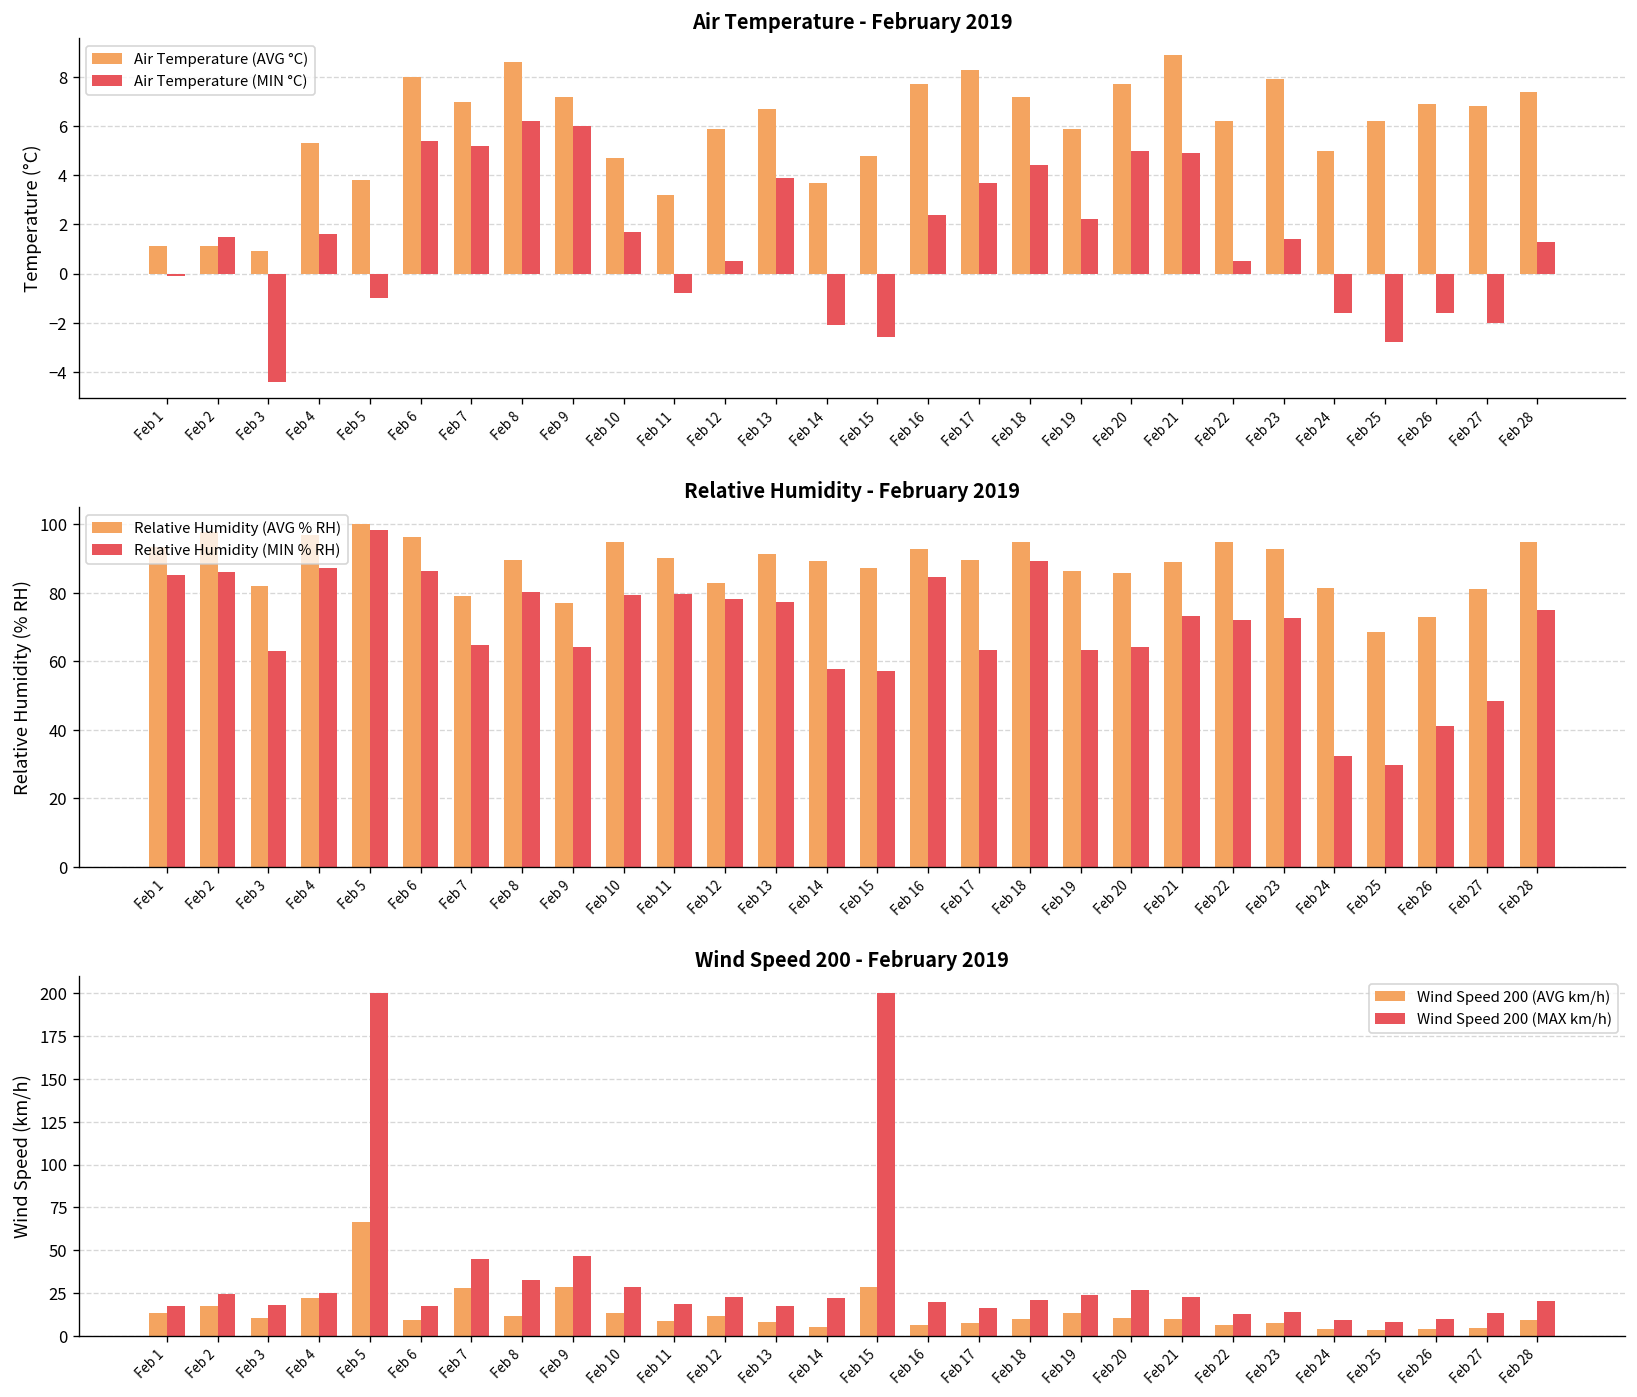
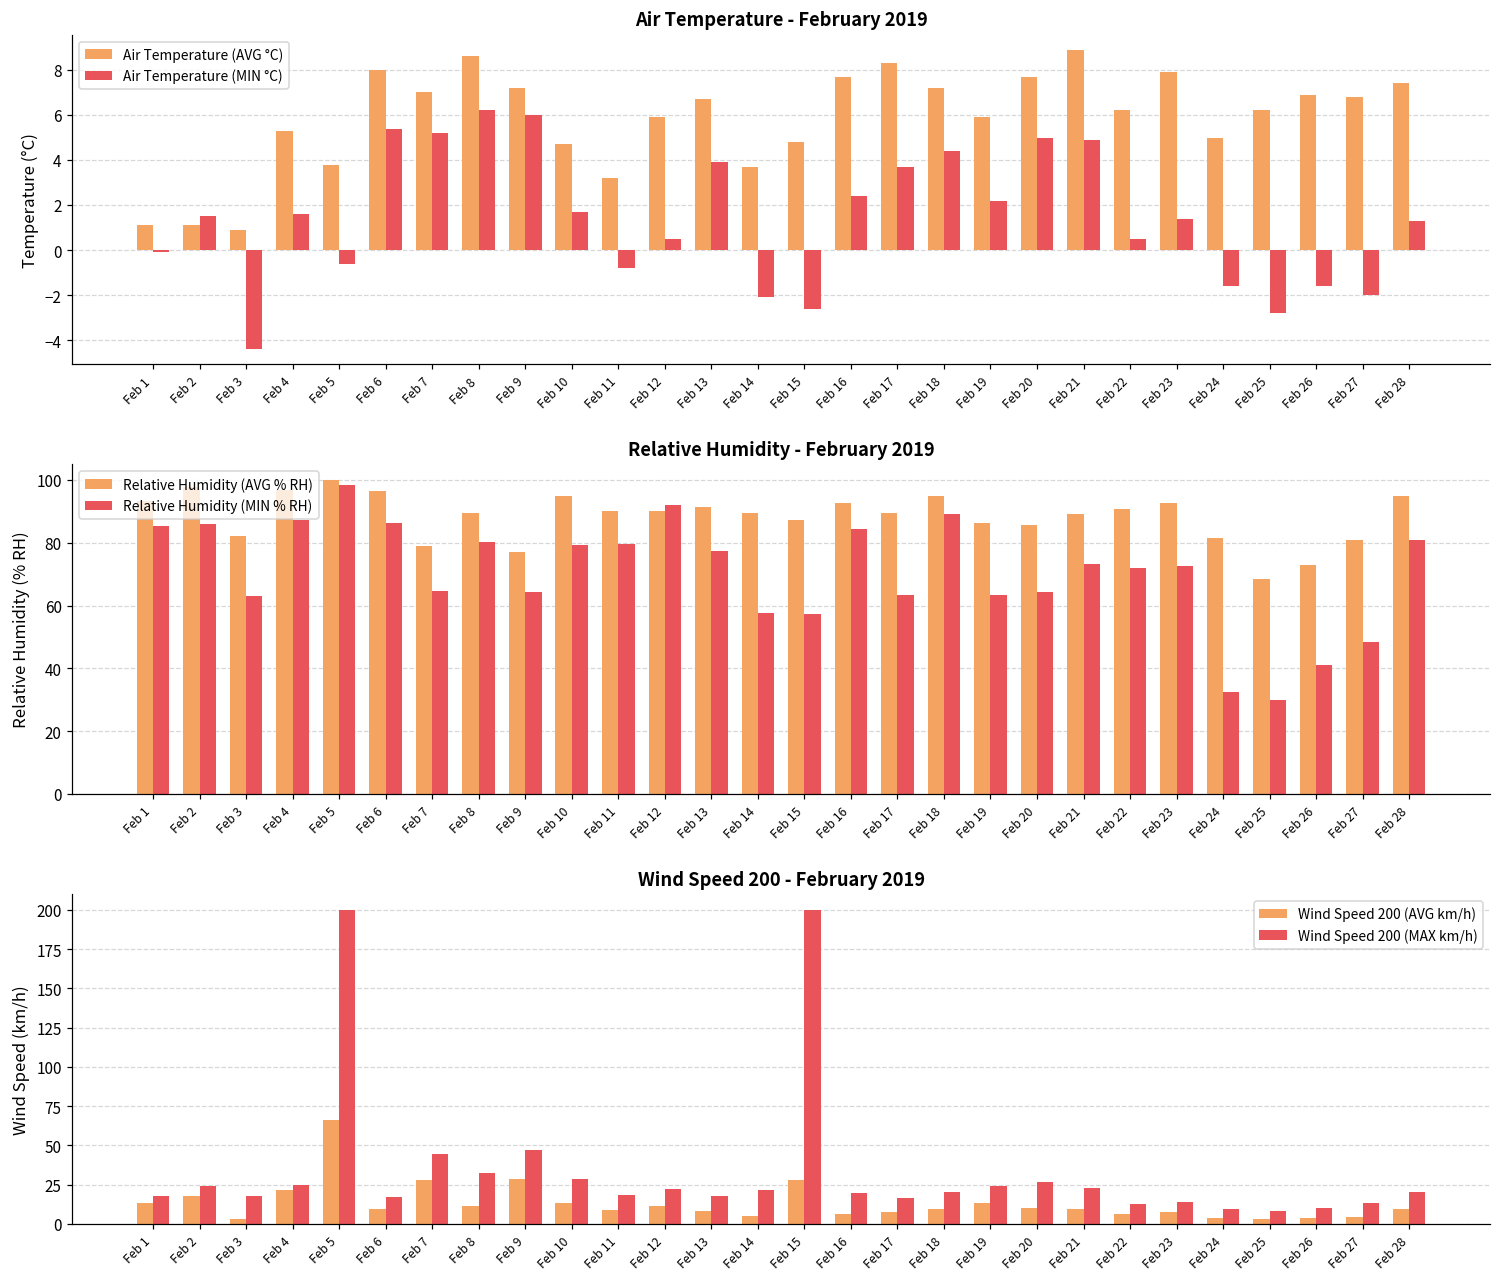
  {
    "Air Temperature - February 2019": {
      "Air Temperature (AVG °C)": {
        "Feb 1": 1.1,
        "Feb 2": 1.1,
        "Feb 3": 0.9,
        "Feb 4": 5.3,
        "Feb 5": 3.8,
        "Feb 6": 8.0,
        "Feb 7": 7.0,
        "Feb 8": 8.6,
        "Feb 9": 7.2,
        "Feb 10": 4.7,
        "Feb 11": 3.2,
        "Feb 12": 5.9,
        "Feb 13": 6.7,
        "Feb 14": 3.7,
        "Feb 15": 4.8,
        "Feb 16": 7.7,
        "Feb 17": 8.3,
        "Feb 18": 7.2,
        "Feb 19": 5.9,
        "Feb 20": 7.7,
        "Feb 21": 8.9,
        "Feb 22": 6.2,
        "Feb 23": 7.9,
        "Feb 24": 5.0,
        "Feb 25": 6.2,
        "Feb 26": 6.9,
        "Feb 27": 6.8,
        "Feb 28": 7.4
      },
      "Air Temperature (MIN °C)": {
        "Feb 2": 1.5,
        "Feb 3": -4.4,
        "Feb 4": 1.6,
-       "Feb 5": -1.0,
+       "Feb 5": -0.6,
        "Feb 6": 5.4,
        "Feb 7": 5.2,
        "Feb 8": 6.2,
        "Feb 9": 6.0,
        "Feb 10": 1.7,
        "Feb 11": -0.8,
        "Feb 12": 0.5,
        "Feb 13": 3.9,
        "Feb 14": -2.1,
        "Feb 15": -2.6,
        "Feb 16": 2.4,
        "Feb 17": 3.7,
        "Feb 18": 4.4,
        "Feb 19": 2.2,
        "Feb 20": 5.0,
        "Feb 21": 4.9,
        "Feb 22": 0.5,
        "Feb 23": 1.4,
        "Feb 24": -1.6,
        "Feb 25": -2.8,
        "Feb 26": -1.6,
        "Feb 27": -2.0,
        "Feb 28": 1.3
      }
    },
    "Relative Humidity - February 2019": {
      "Relative Humidity (AVG % RH)": {
        "Feb 3": 82,
        "Feb 5": 100,
        "Feb 6": 96,
        "Feb 7": 79,
        "Feb 8": 90,
        "Feb 9": 77,
        "Feb 10": 95,
        "Feb 11": 90,
-       "Feb 12": 83,
+       "Feb 12": 90,
        "Feb 13": 91,
        "Feb 14": 89,
        "Feb 15": 87,
        "Feb 16": 93,
        "Feb 17": 90,
        "Feb 18": 95,
        "Feb 19": 86,
        "Feb 20": 86,
        "Feb 21": 89,
-       "Feb 22": 95,
+       "Feb 22": 91,
        "Feb 23": 93,
        "Feb 24": 81,
        "Feb 25": 68,
        "Feb 26": 73,
        "Feb 27": 81,
        "Feb 28": 95
      },
      "Relative Humidity (MIN % RH)": {
        "Feb 1": 85,
        "Feb 2": 86,
        "Feb 3": 63,
        "Feb 4": 87,
        "Feb 5": 98,
        "Feb 6": 86,
        "Feb 7": 65,
        "Feb 8": 80,
        "Feb 9": 64,
        "Feb 10": 79,
        "Feb 11": 80,
-       "Feb 12": 78,
+       "Feb 12": 92,
        "Feb 13": 77,
        "Feb 14": 58,
        "Feb 15": 57,
        "Feb 16": 85,
        "Feb 17": 63,
        "Feb 18": 89,
        "Feb 19": 63,
        "Feb 20": 64,
        "Feb 21": 73,
        "Feb 22": 72,
        "Feb 23": 73,
        "Feb 24": 32,
        "Feb 25": 30,
        "Feb 26": 41,
        "Feb 27": 48,
-       "Feb 28": 75
+       "Feb 28": 81
      }
    },
    "Wind Speed 200 - February 2019": {
      "Wind Speed 200 (AVG km/h)": {
        "Feb 1": 13,
        "Feb 2": 18,
-       "Feb 3": 10,
+       "Feb 3": 3,
        "Feb 4": 22,
        "Feb 5": 66,
        "Feb 6": 9,
        "Feb 7": 28,
        "Feb 8": 11,
        "Feb 9": 28,
        "Feb 10": 13,
        "Feb 11": 9,
        "Feb 12": 11,
        "Feb 13": 8,
        "Feb 14": 5,
        "Feb 15": 28,
        "Feb 16": 6,
        "Feb 17": 8,
        "Feb 18": 10,
        "Feb 19": 13,
        "Feb 20": 10,
        "Feb 21": 10,
        "Feb 22": 6,
        "Feb 23": 7,
        "Feb 24": 4,
        "Feb 25": 3,
        "Feb 26": 4,
        "Feb 27": 4,
        "Feb 28": 9
      },
      "Wind Speed 200 (MAX km/h)": {
        "Feb 1": 18,
        "Feb 2": 24,
        "Feb 3": 18,
        "Feb 4": 25,
        "Feb 5": 200,
        "Feb 6": 17,
        "Feb 7": 45,
        "Feb 8": 33,
        "Feb 9": 47,
        "Feb 10": 28,
        "Feb 11": 18,
        "Feb 12": 22,
        "Feb 13": 18,
        "Feb 14": 22,
        "Feb 15": 200,
        "Feb 16": 20,
        "Feb 17": 16,
        "Feb 18": 21,
        "Feb 19": 24,
        "Feb 20": 27,
        "Feb 21": 23,
        "Feb 22": 13,
        "Feb 23": 14,
        "Feb 24": 9,
        "Feb 25": 8,
        "Feb 26": 10,
        "Feb 27": 13,
        "Feb 28": 20
      }
    }
  }
